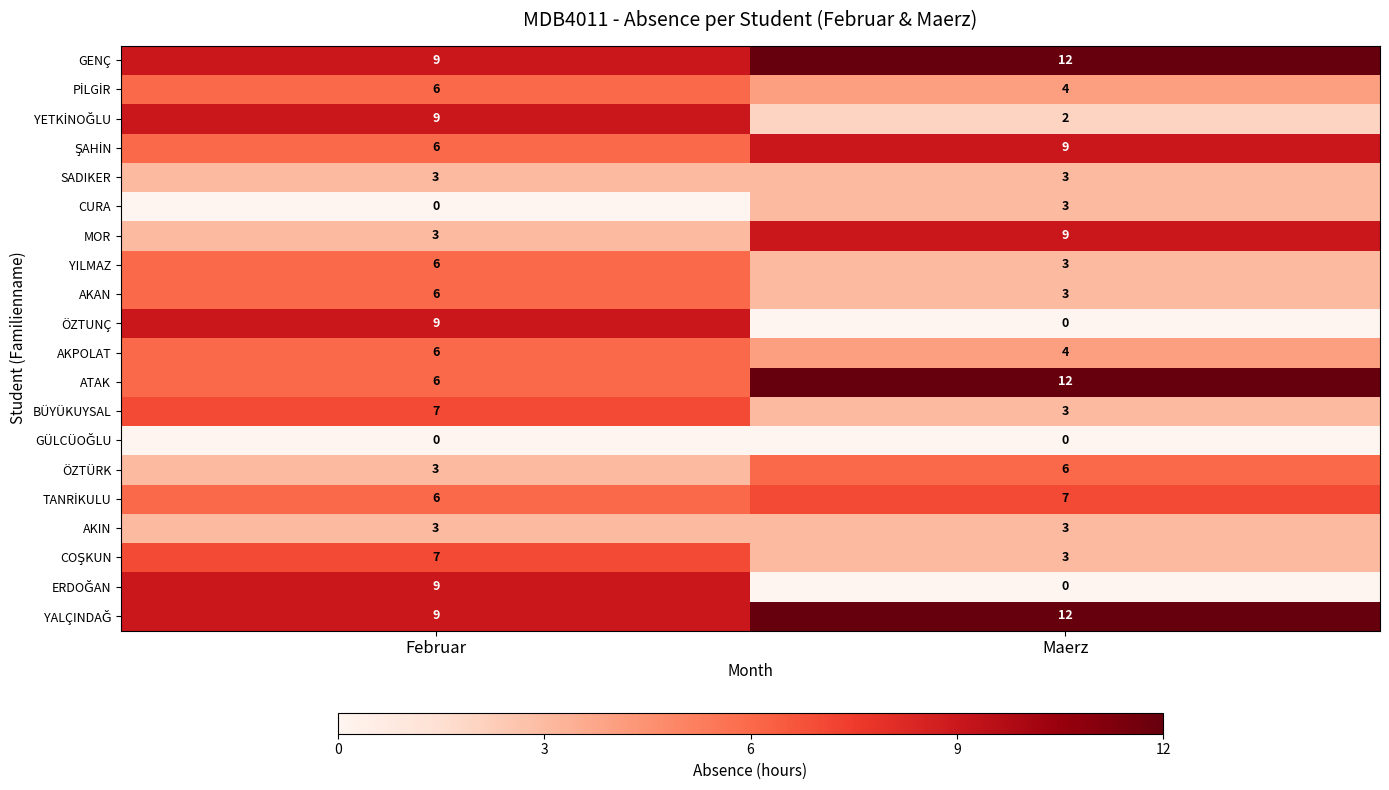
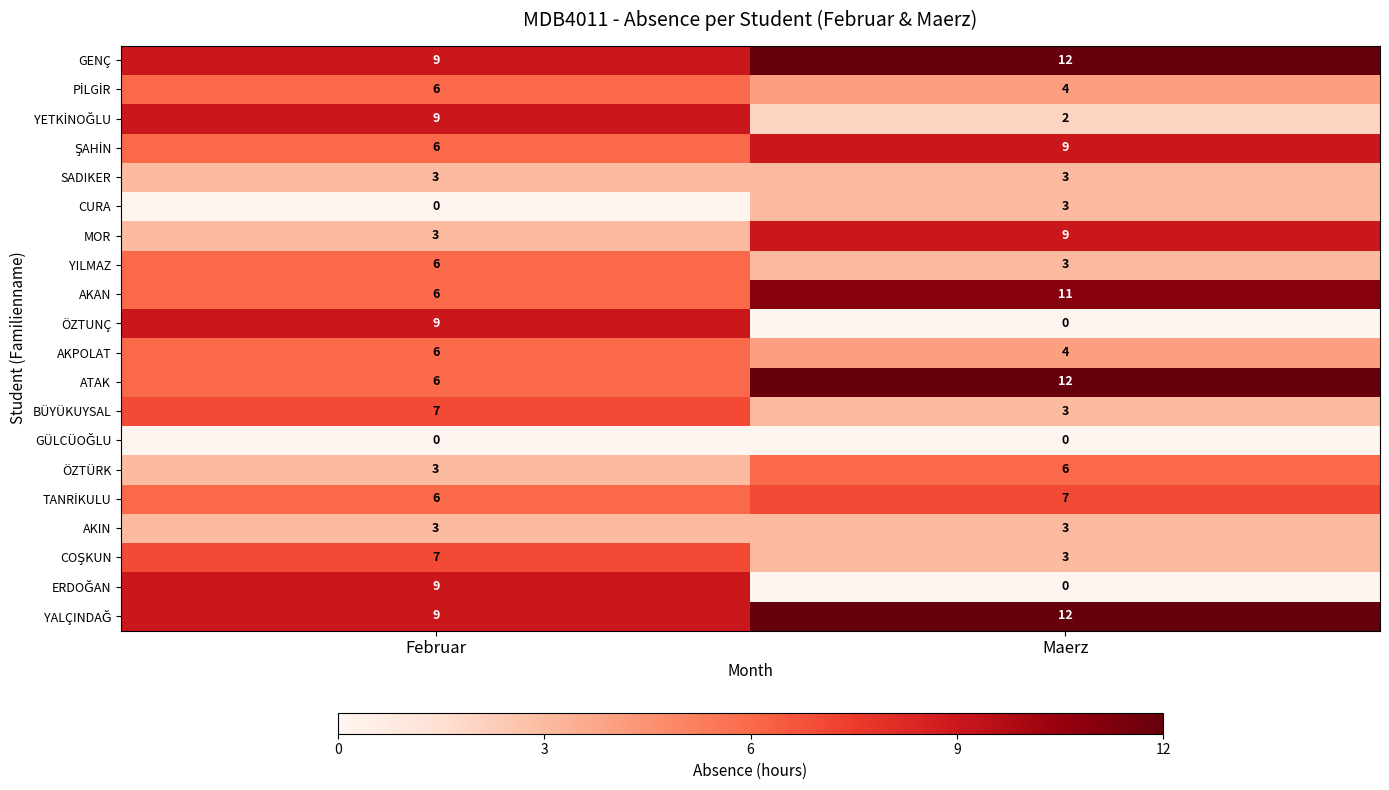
  {
    "GENÇ": {
      "Februar": 9,
      "Maerz": 12
    },
    "PİLGİR": {
      "Februar": 6,
      "Maerz": 4
    },
    "YETKİNOĞLU": {
      "Februar": 9,
      "Maerz": 2
    },
    "ŞAHİN": {
      "Februar": 6,
      "Maerz": 9
    },
    "SADIKER": {
      "Februar": 3,
      "Maerz": 3
    },
    "CURA": {
      "Februar": 0,
      "Maerz": 3
    },
    "MOR": {
      "Februar": 3,
      "Maerz": 9
    },
    "YILMAZ": {
      "Februar": 6,
      "Maerz": 3
    },
    "AKAN": {
      "Februar": 6,
-     "Maerz": 3
+     "Maerz": 11
    },
    "ÖZTUNÇ": {
      "Februar": 9,
      "Maerz": 0
    },
    "AKPOLAT": {
      "Februar": 6,
      "Maerz": 4
    },
    "ATAK": {
      "Februar": 6,
      "Maerz": 12
    },
    "BÜYÜKUYSAL": {
      "Februar": 7,
      "Maerz": 3
    },
    "GÜLCÜOĞLU": {
      "Februar": 0,
      "Maerz": 0
    },
    "ÖZTÜRK": {
      "Februar": 3,
      "Maerz": 6
    },
    "TANRİKULU": {
      "Februar": 6,
      "Maerz": 7
    },
    "AKIN": {
      "Februar": 3,
      "Maerz": 3
    },
    "COŞKUN": {
      "Februar": 7,
      "Maerz": 3
    },
    "ERDOĞAN": {
      "Februar": 9,
      "Maerz": 0
    },
    "YALÇINDAĞ": {
      "Februar": 9,
      "Maerz": 12
    }
  }
